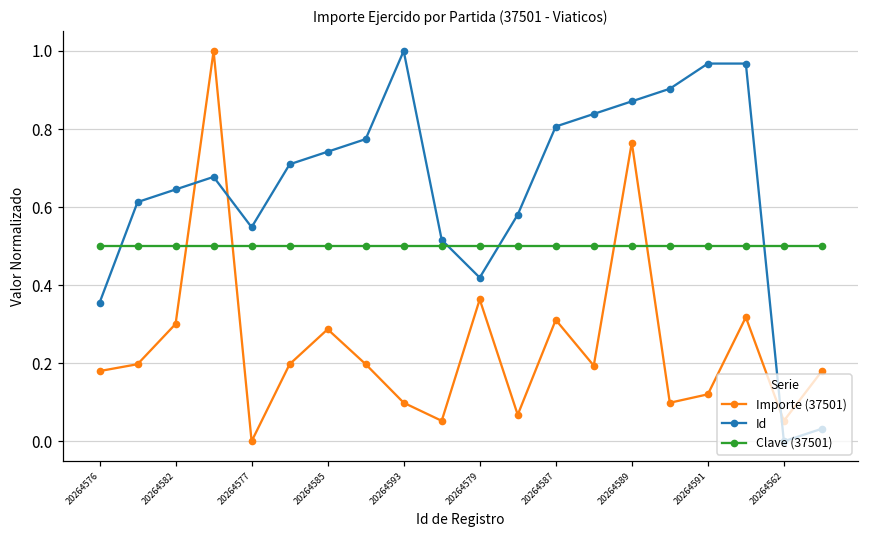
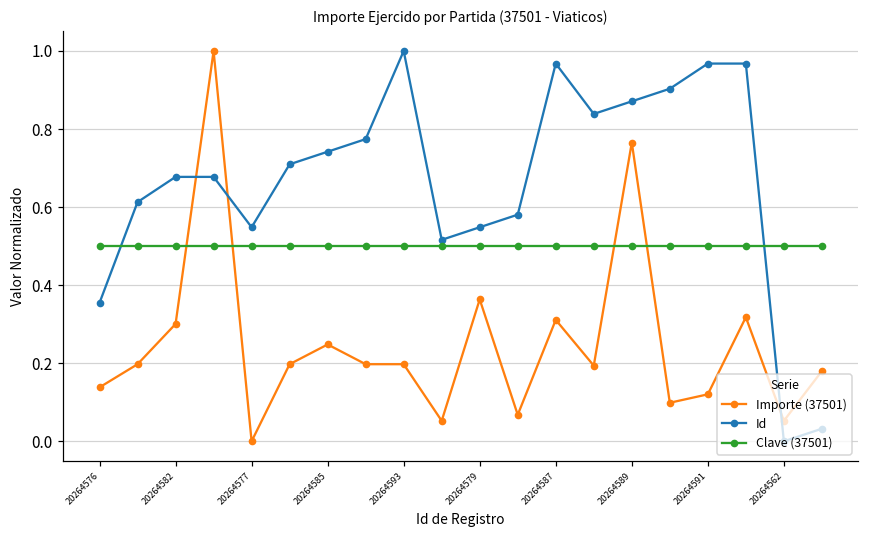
  {
    "Importe (37501)": {
-     "20264576": 0.18,
+     "20264576": 0.14,
      "20264582": 0.30,
      "20264577": 0.00,
-     "20264585": 0.29,
-     "20264593": 0.10,
+     "20264585": 0.25,
+     "20264593": 0.20,
      "20264579": 0.36,
      "20264587": 0.31,
      "20264589": 0.77,
      "20264591": 0.12
    },
    "Id": {
      "20264576": 0.35,
-     "20264582": 0.65,
+     "20264582": 0.68,
      "20264577": 0.55,
      "20264585": 0.74,
      "20264593": 1.00,
-     "20264579": 0.42,
-     "20264587": 0.81,
+     "20264579": 0.55,
+     "20264587": 0.97,
      "20264589": 0.87,
      "20264591": 0.97
    },
    "Clave (37501)": {
      "20264576": 0.50,
      "20264582": 0.50,
      "20264577": 0.50,
      "20264585": 0.50,
      "20264593": 0.50,
      "20264579": 0.50,
      "20264587": 0.50,
      "20264589": 0.50,
      "20264591": 0.50,
      "20264562": 0.50
    }
  }
